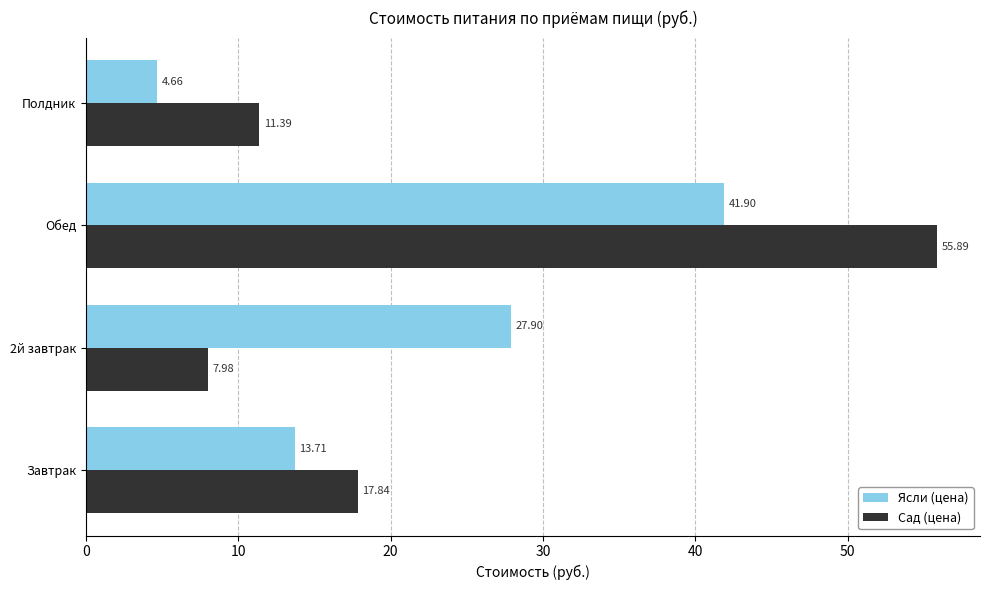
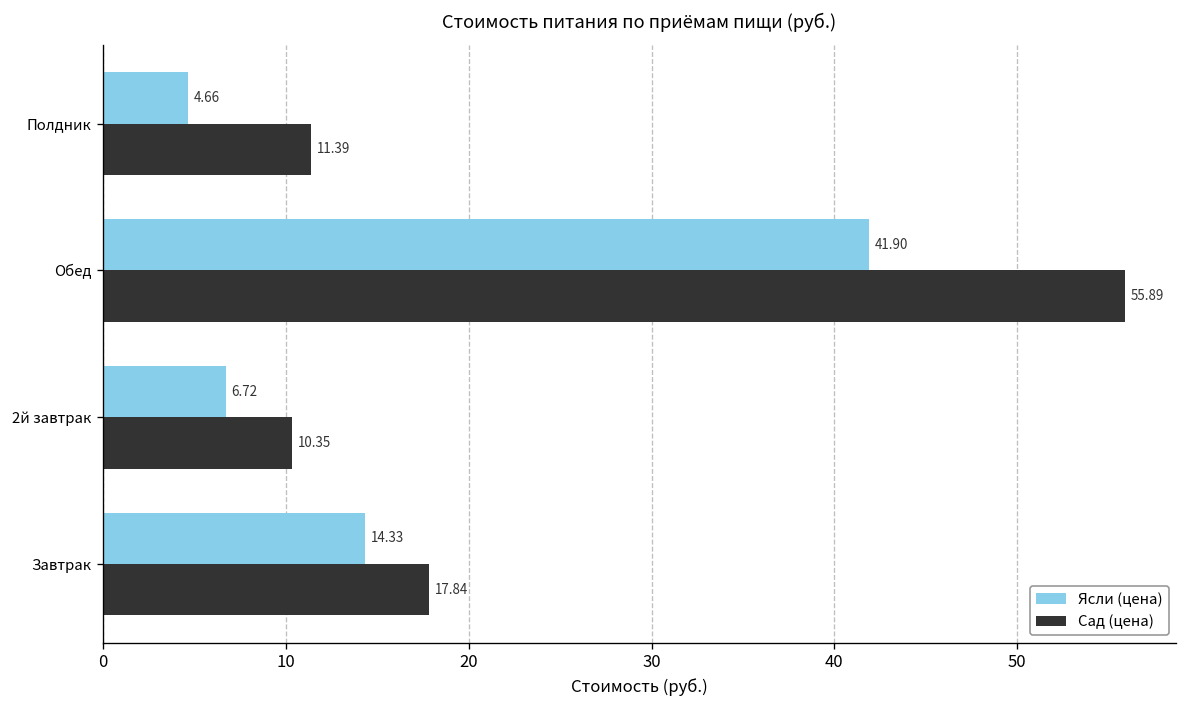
  {
    "Ясли (цена)": {
      "Полдник": 4.66,
      "Обед": 41.90,
-     "2й завтрак": 27.90,
-     "Завтрак": 13.71
+     "2й завтрак": 6.72,
+     "Завтрак": 14.33
    },
    "Сад (цена)": {
      "Полдник": 11.39,
      "Обед": 55.89,
-     "2й завтрак": 7.98,
+     "2й завтрак": 10.35,
      "Завтрак": 17.84
    }
  }
